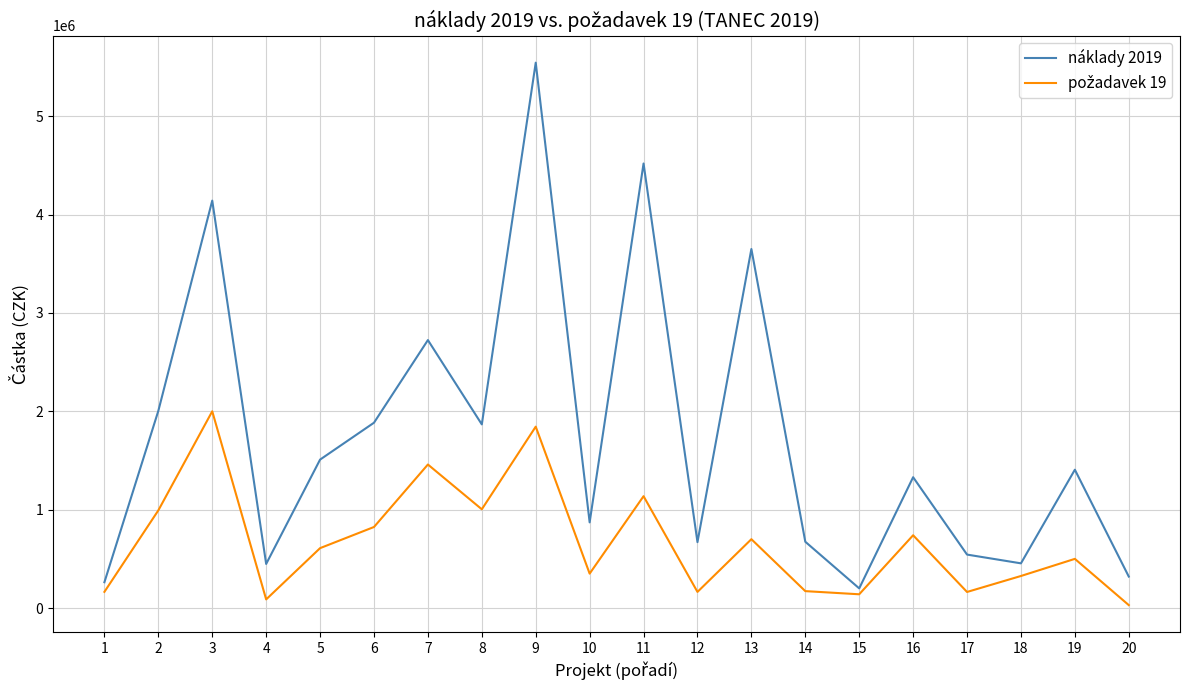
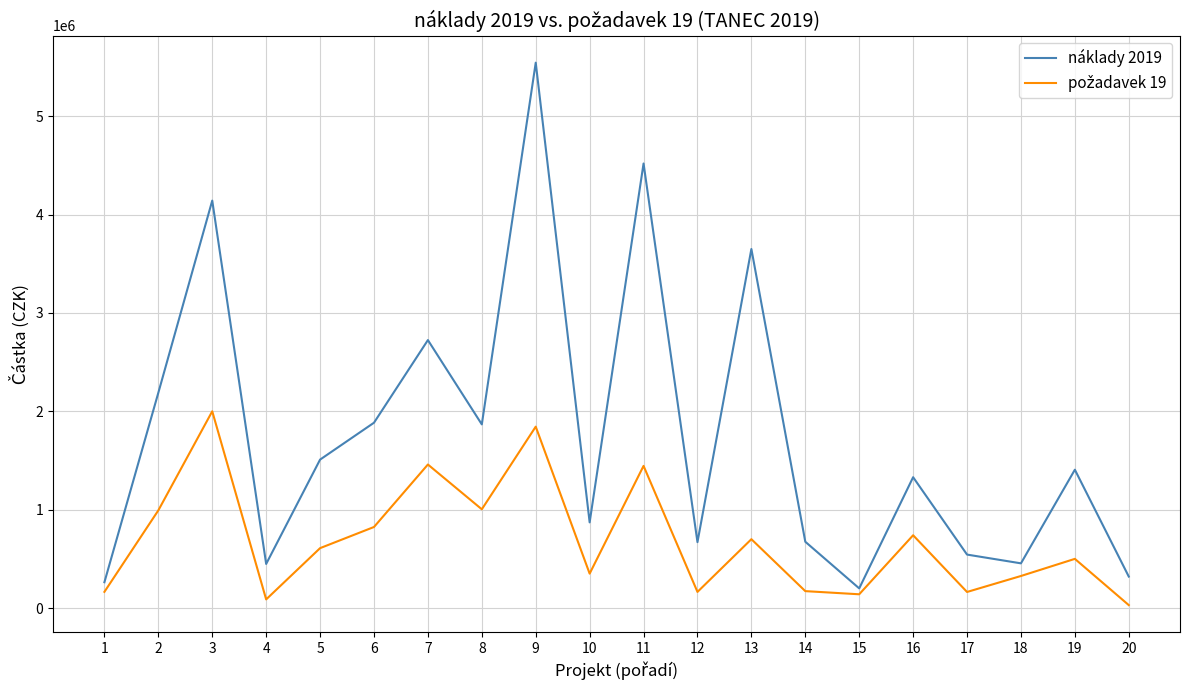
  {
    "náklady 2019": {
      "1": 300000,
-     "2": 2000000,
+     "2": 2200000,
      "3": 4100000,
      "4": 400000,
      "5": 1500000,
      "6": 1900000,
      "7": 2700000,
      "8": 1900000,
      "9": 5500000,
      "10": 900000,
      "11": 4500000,
      "12": 700000,
      "13": 3700000,
      "14": 700000,
      "15": 200000,
      "16": 1300000,
      "17": 500000,
      "18": 500000,
      "19": 1400000,
      "20": 300000
    },
    "požadavek 19": {
      "1": 200000,
      "2": 1000000,
      "3": 2000000,
      "4": 100000,
      "5": 600000,
      "6": 800000,
      "7": 1500000,
      "8": 1000000,
      "9": 1800000,
      "10": 400000,
-     "11": 1100000,
+     "11": 1400000,
      "12": 200000,
      "13": 700000,
      "14": 200000,
      "15": 100000,
      "16": 700000,
      "17": 200000,
      "18": 300000,
      "19": 500000,
      "20": 0
    }
  }
